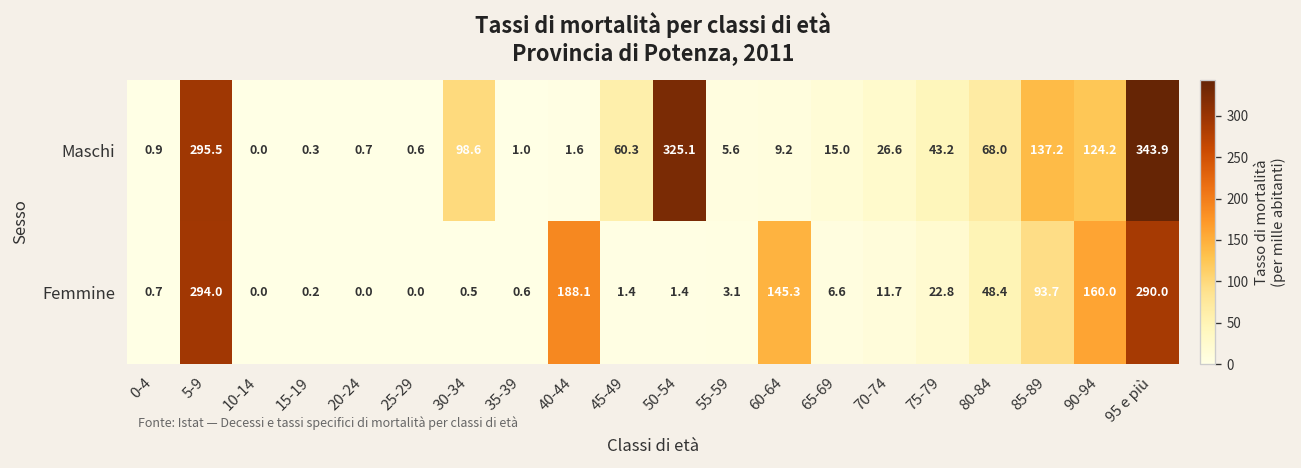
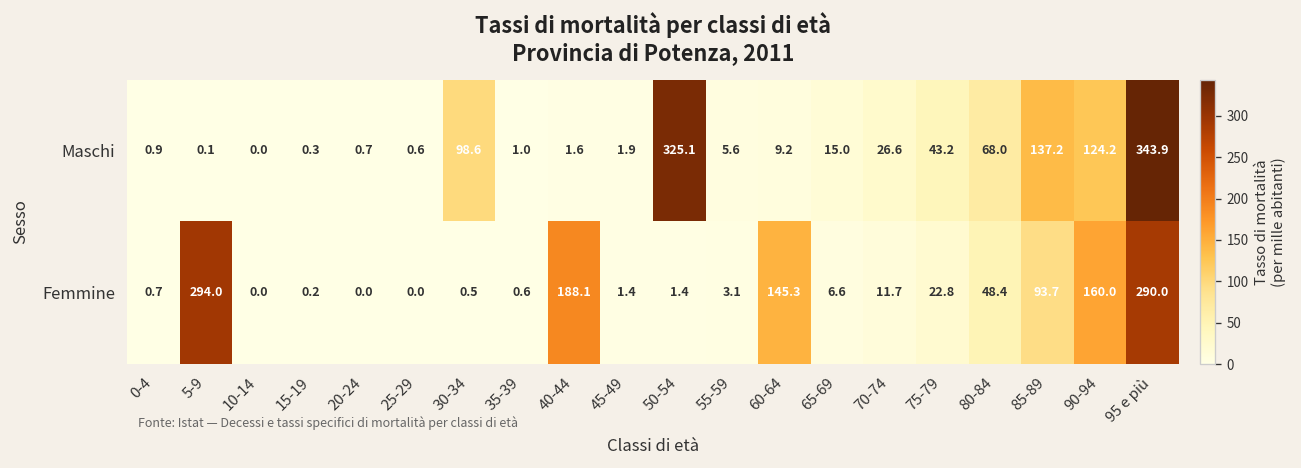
  {
    "Maschi": {
      "0-4": 0.9,
-     "5-9": 295.5,
+     "5-9": 0.1,
      "10-14": 0.0,
      "15-19": 0.3,
      "20-24": 0.7,
      "25-29": 0.6,
      "30-34": 98.6,
      "35-39": 1.0,
      "40-44": 1.6,
-     "45-49": 60.3,
+     "45-49": 1.9,
      "50-54": 325.1,
      "55-59": 5.6,
      "60-64": 9.2,
      "65-69": 15.0,
      "70-74": 26.6,
      "75-79": 43.2,
      "80-84": 68.0,
      "85-89": 137.2,
      "90-94": 124.2,
      "95 e più": 343.9
    },
    "Femmine": {
      "0-4": 0.7,
      "5-9": 294.0,
      "10-14": 0.0,
      "15-19": 0.2,
      "20-24": 0.0,
      "25-29": 0.0,
      "30-34": 0.5,
      "35-39": 0.6,
      "40-44": 188.1,
      "45-49": 1.4,
      "50-54": 1.4,
      "55-59": 3.1,
      "60-64": 145.3,
      "65-69": 6.6,
      "70-74": 11.7,
      "75-79": 22.8,
      "80-84": 48.4,
      "85-89": 93.7,
      "90-94": 160.0,
      "95 e più": 290.0
    }
  }
